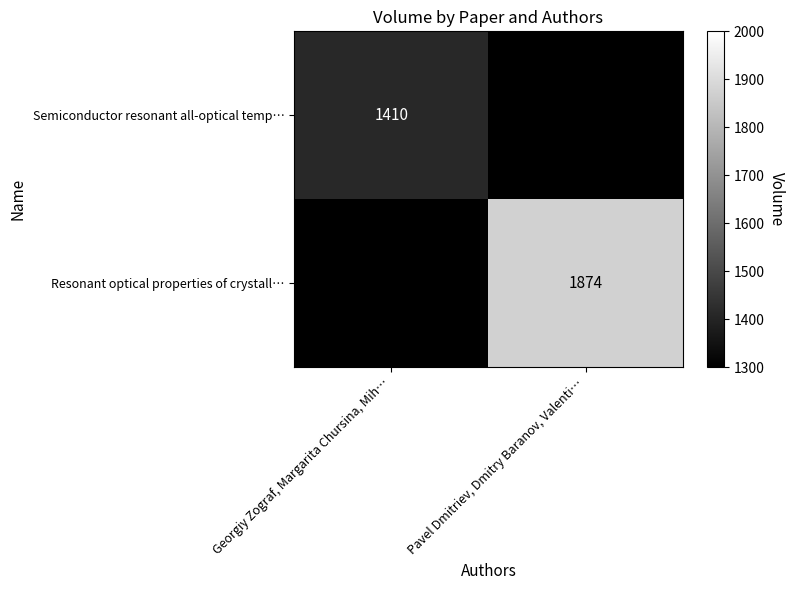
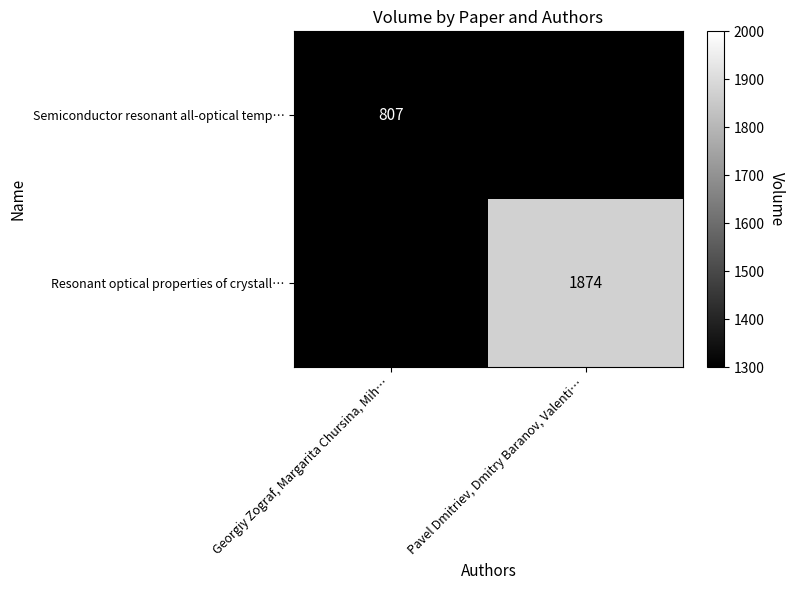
  {
    "Semiconductor resonant all-optical temp…": {
-     "Georgiy Zograf, Margarita Chursina, Mih…": 1410
+     "Georgiy Zograf, Margarita Chursina, Mih…": 807
    },
    "Resonant optical properties of crystall…": {
      "Pavel Dmitriev, Dmitry Baranov, Valenti…": 1874
    }
  }
